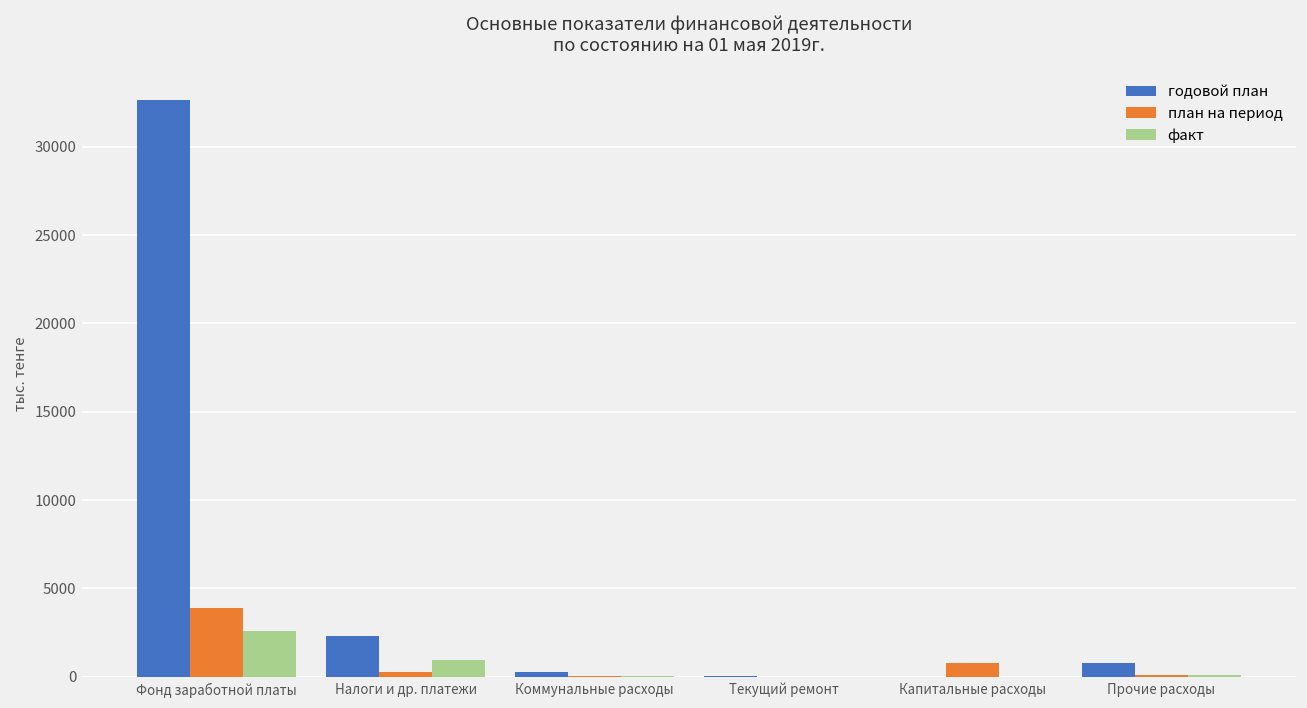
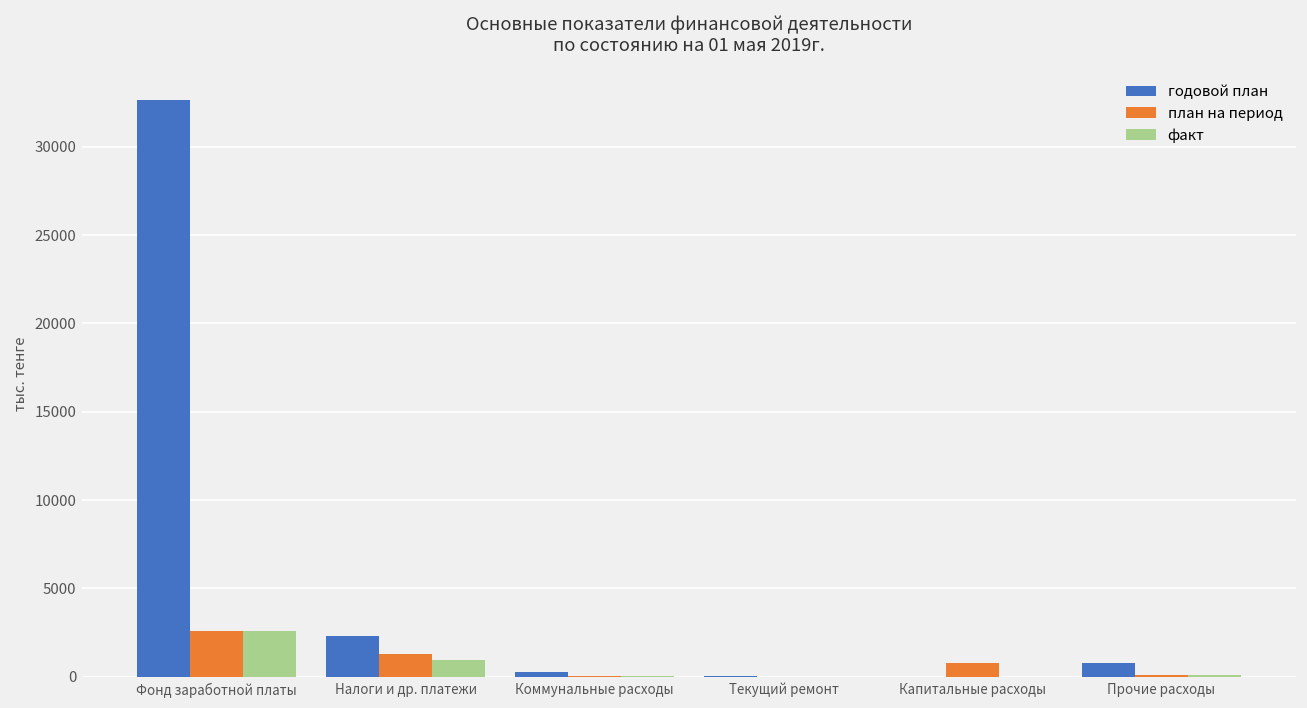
  {
    "годовой план": {
      "Фонд заработной платы": 32700,
      "Налоги и др. платежи": 2300,
      "Коммунальные расходы": 300,
      "Капитальные расходы": 0,
      "Прочие расходы": 800
    },
    "план на период": {
-     "Фонд заработной платы": 3900,
-     "Налоги и др. платежи": 300,
+     "Фонд заработной платы": 2600,
+     "Налоги и др. платежи": 1300,
      "Текущий ремонт": 0,
      "Капитальные расходы": 800
    },
    "факт": {
      "Фонд заработной платы": 2600,
      "Налоги и др. платежи": 900,
      "Текущий ремонт": 0,
      "Капитальные расходы": 0
    }
  }
